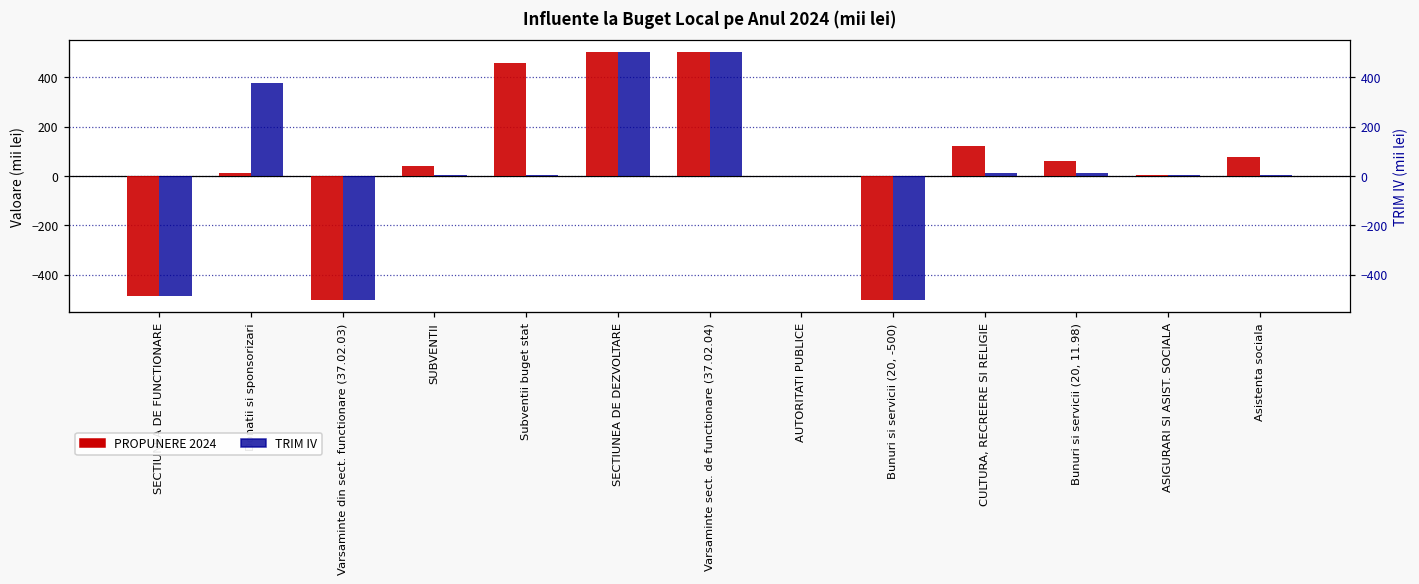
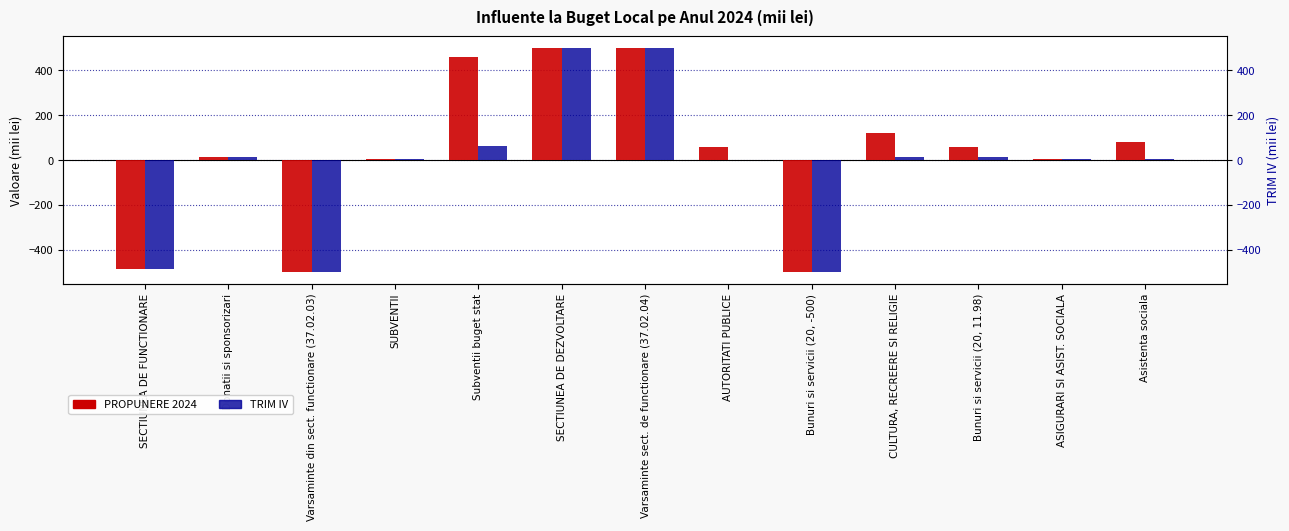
  {
    "PROPUNERE 2024": {
      "SECTIUNEA DE FUNCTIONARE": -480,
      "Donatii si sponsorizari": 10,
      "Varsaminte din sect. functionare (37.02.03)": -500,
-     "SUBVENTII": 40,
+     "SUBVENTII": 0,
      "Subventii buget stat": 460,
      "SECTIUNEA DE DEZVOLTARE": 500,
      "Varsaminte sect. de functionare (37.02.04)": 500,
-     "AUTORITATI PUBLICE": 0,
+     "AUTORITATI PUBLICE": 60,
      "Bunuri si servicii (20, -500)": -500,
      "CULTURA, RECREERE SI RELIGIE": 120,
      "Bunuri si servicii (20, 11.98)": 60,
      "Asistenta sociala": 80
    },
    "TRIM IV": {
      "SECTIUNEA DE FUNCTIONARE": -480,
-     "Donatii si sponsorizari": 370,
+     "Donatii si sponsorizari": 10,
      "Varsaminte din sect. functionare (37.02.03)": -500,
-     "Subventii buget stat": 0,
+     "Subventii buget stat": 60,
      "SECTIUNEA DE DEZVOLTARE": 500,
      "Varsaminte sect. de functionare (37.02.04)": 500,
      "AUTORITATI PUBLICE": 0,
      "Bunuri si servicii (20, -500)": -500,
      "CULTURA, RECREERE SI RELIGIE": 10,
      "Bunuri si servicii (20, 11.98)": 10
    }
  }
